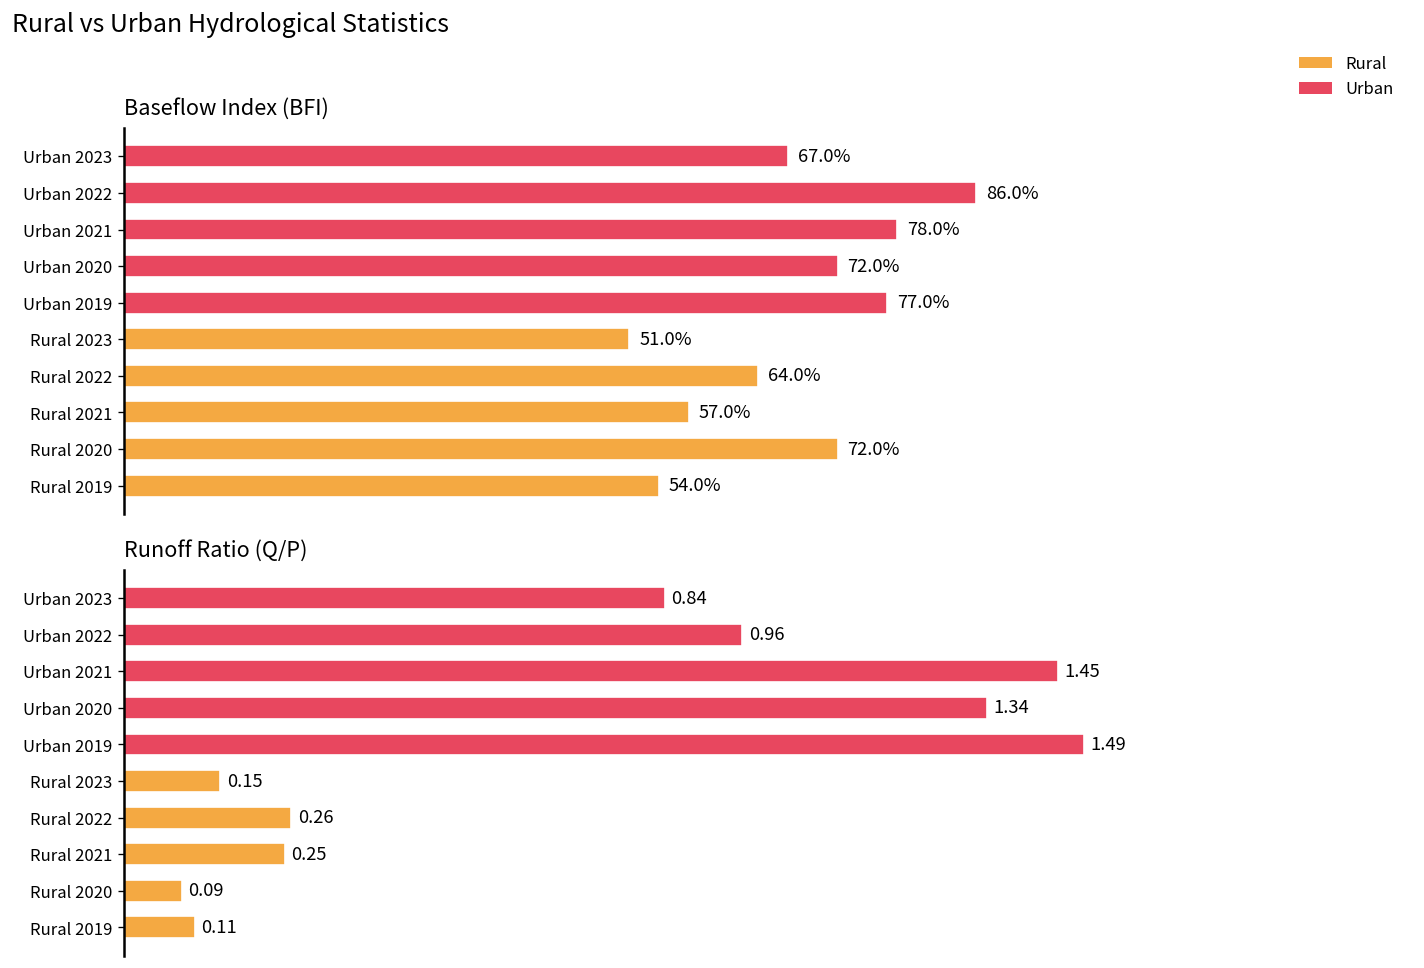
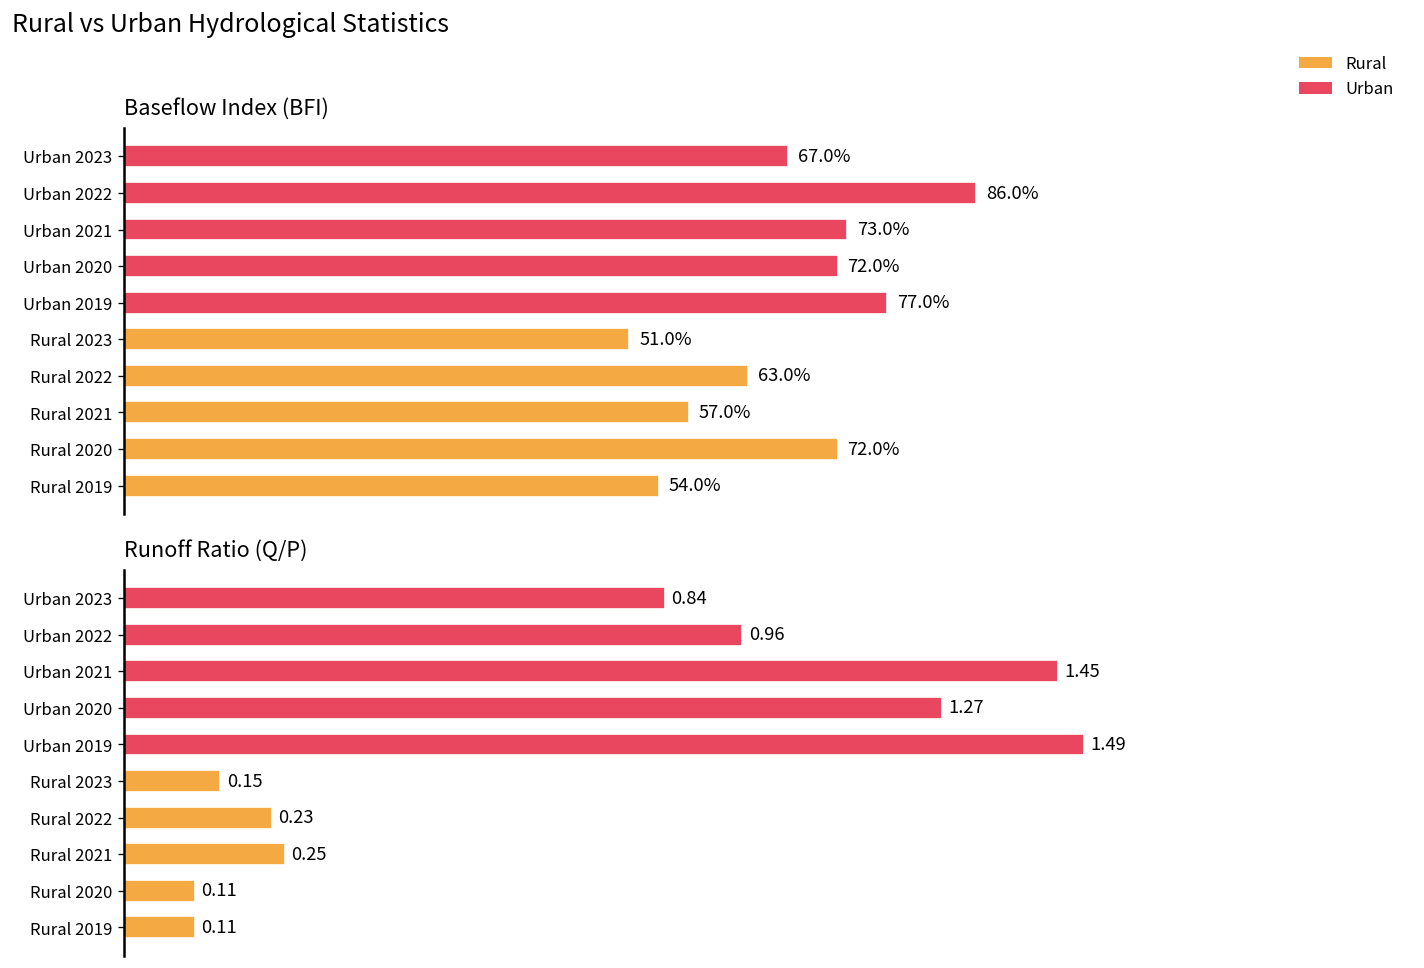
  {
    "Baseflow Index (BFI)": {
      "Urban 2023": "67.0%",
      "Urban 2022": "86.0%",
-     "Urban 2021": "78.0%",
+     "Urban 2021": "73.0%",
      "Urban 2020": "72.0%",
      "Urban 2019": "77.0%",
      "Rural 2023": "51.0%",
-     "Rural 2022": "64.0%",
+     "Rural 2022": "63.0%",
      "Rural 2021": "57.0%",
      "Rural 2020": "72.0%",
      "Rural 2019": "54.0%"
    },
    "Runoff Ratio (Q/P)": {
      "Urban 2023": "0.84",
      "Urban 2022": "0.96",
      "Urban 2021": "1.45",
-     "Urban 2020": "1.34",
+     "Urban 2020": "1.27",
      "Urban 2019": "1.49",
      "Rural 2023": "0.15",
-     "Rural 2022": "0.26",
+     "Rural 2022": "0.23",
      "Rural 2021": "0.25",
-     "Rural 2020": "0.09",
+     "Rural 2020": "0.11",
      "Rural 2019": "0.11"
    }
  }
